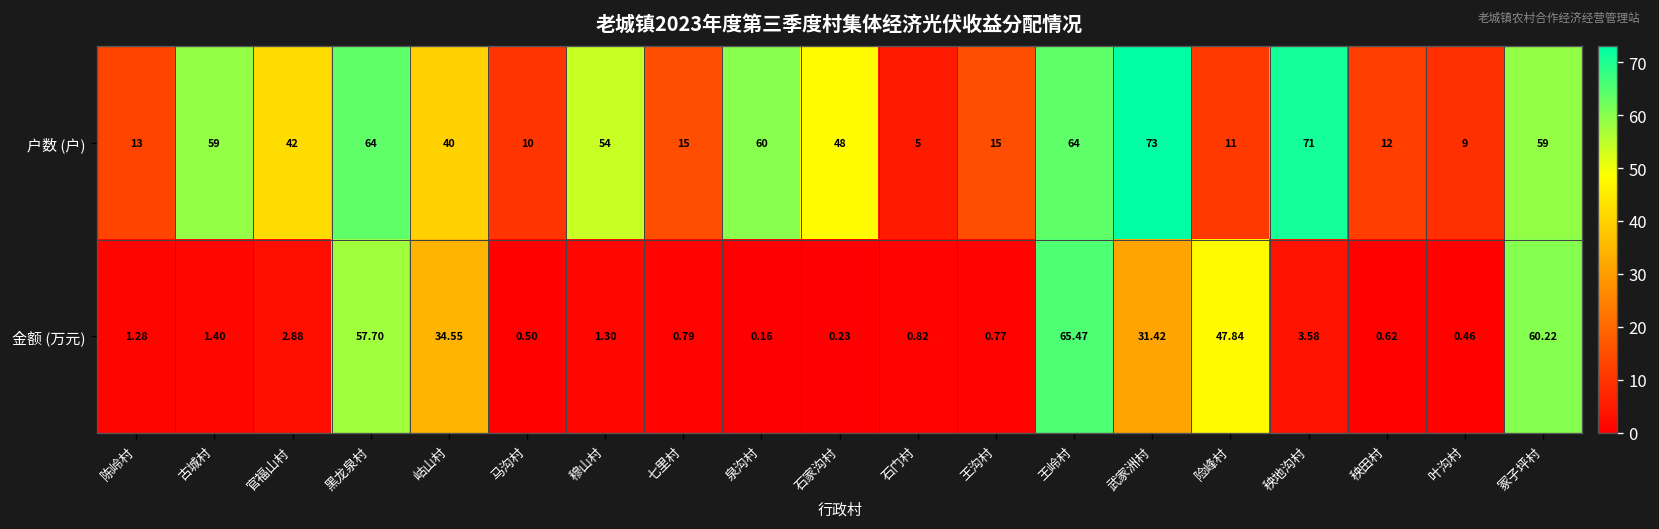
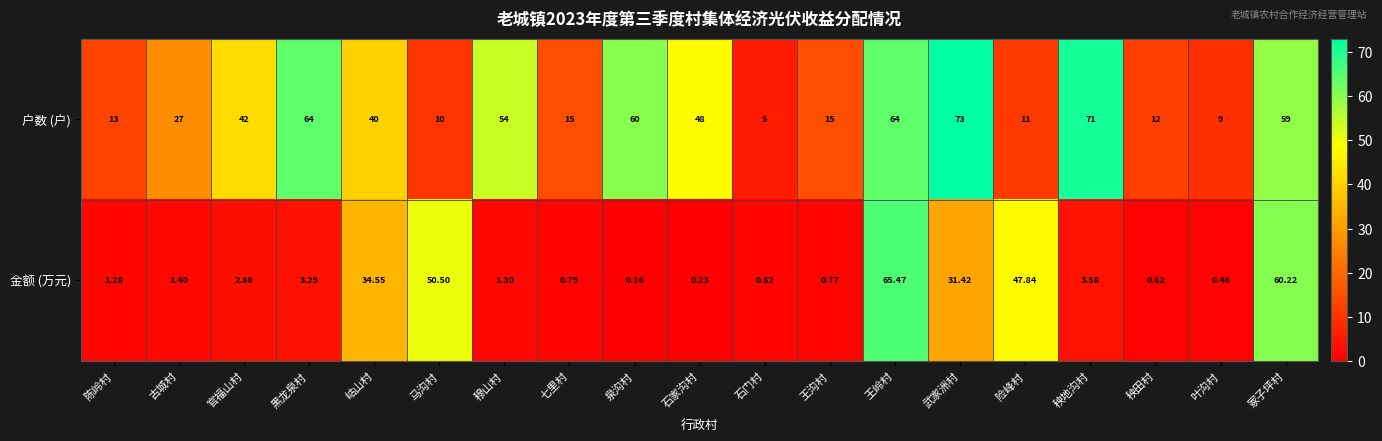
  {
    "户数 (户)": {
      "陈岭村": 13,
-     "古城村": 59,
+     "古城村": 27,
      "官福山村": 42,
      "黑龙泉村": 64,
      "岵山村": 40,
      "马沟村": 10,
      "穆山村": 54,
      "七里村": 15,
      "泉沟村": 60,
      "石家沟村": 48,
      "石门村": 5,
      "王沟村": 15,
      "王岭村": 64,
      "武家洲村": 73,
      "险峰村": 11,
      "秧地沟村": 71,
      "秧田村": 12,
      "叶沟村": 9,
      "冢子坪村": 59
    },
    "金额 (万元)": {
      "陈岭村": 1.28,
      "古城村": 1.40,
      "官福山村": 2.88,
-     "黑龙泉村": 57.70,
+     "黑龙泉村": 3.29,
      "岵山村": 34.55,
-     "马沟村": 0.50,
+     "马沟村": 50.50,
      "穆山村": 1.30,
      "七里村": 0.79,
      "泉沟村": 0.16,
      "石家沟村": 0.23,
      "石门村": 0.82,
      "王沟村": 0.77,
      "王岭村": 65.47,
      "武家洲村": 31.42,
      "险峰村": 47.84,
      "秧地沟村": 3.58,
      "秧田村": 0.62,
      "叶沟村": 0.46,
      "冢子坪村": 60.22
    }
  }
